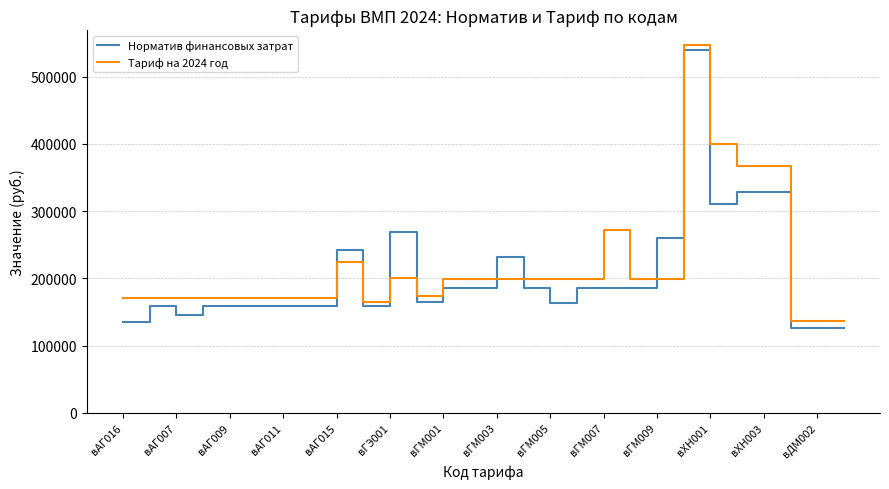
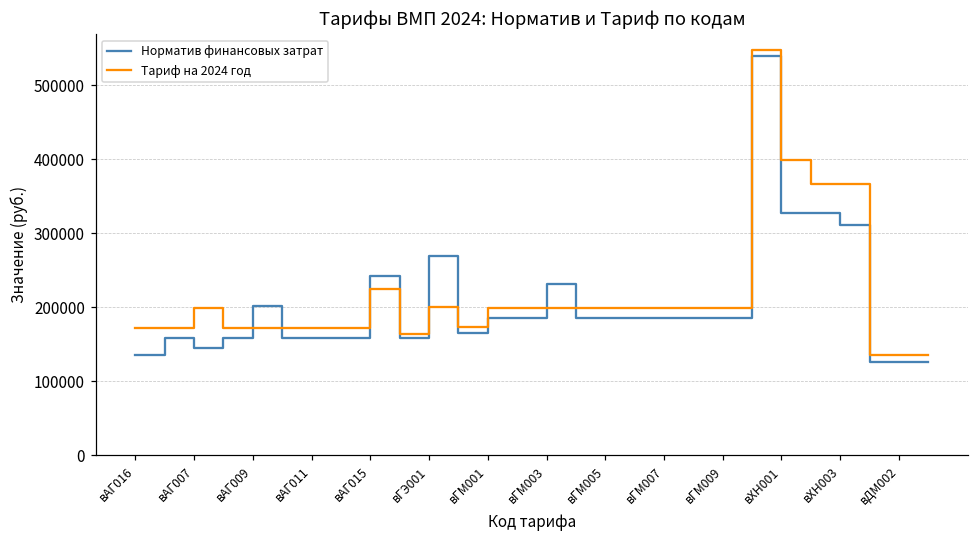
  {
    "Норматив финансовых затрат": {
      "вАГ016": 140000,
      "вАГ007": 140000,
-     "вАГ009": 160000,
+     "вАГ009": 200000,
      "вАГ011": 160000,
      "вАГ015": 240000,
      "вГЭ001": 270000,
      "вГМ001": 190000,
      "вГМ003": 230000,
-     "вГМ005": 160000,
+     "вГМ005": 190000,
      "вГМ007": 190000,
-     "вГМ009": 260000,
-     "вХН001": 310000,
-     "вХН003": 330000,
+     "вГМ009": 190000,
+     "вХН001": 330000,
+     "вХН003": 310000,
      "вДМ002": 130000
    },
    "Тариф на 2024 год": {
      "вАГ016": 170000,
-     "вАГ007": 170000,
+     "вАГ007": 200000,
      "вАГ009": 170000,
      "вАГ011": 170000,
      "вАГ015": 220000,
      "вГЭ001": 200000,
      "вГМ001": 200000,
      "вГМ003": 200000,
      "вГМ005": 200000,
-     "вГМ007": 270000,
+     "вГМ007": 200000,
      "вГМ009": 200000,
      "вХН001": 400000,
      "вХН003": 370000,
      "вДМ002": 140000
    }
  }
